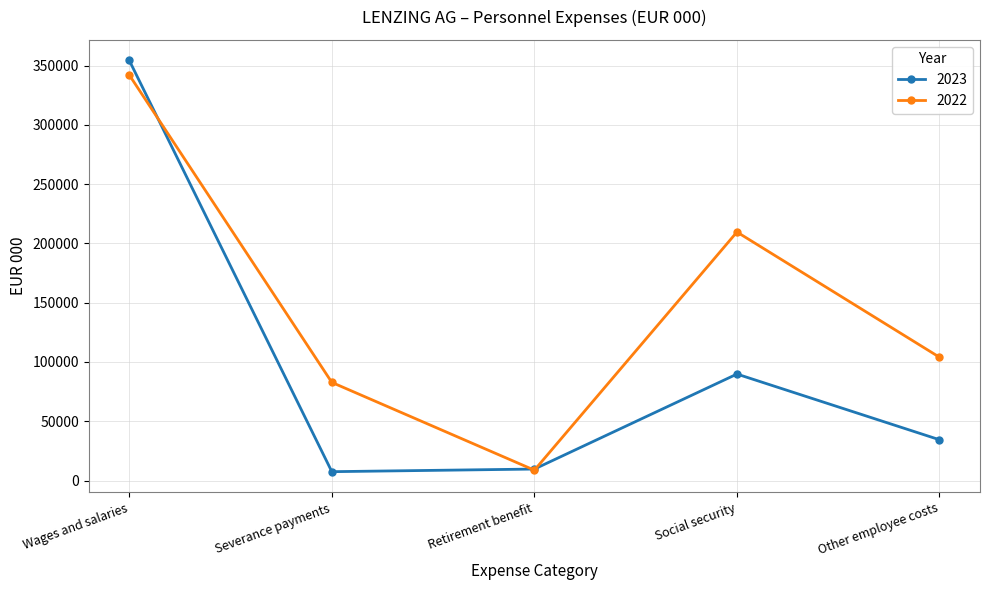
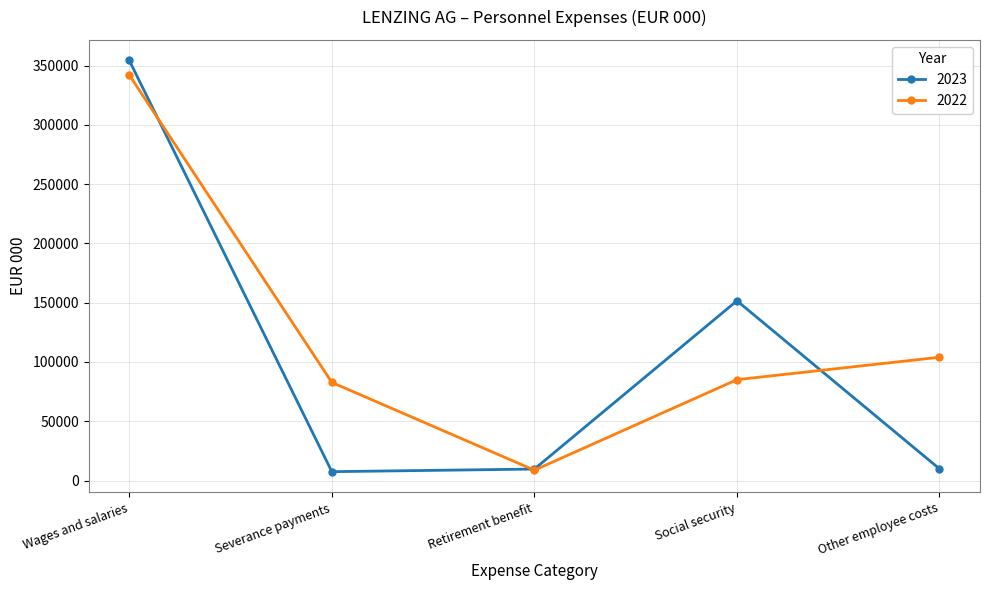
  {
    "2023": {
      "Wages and salaries": 354000,
      "Severance payments": 8000,
-     "Social security": 90000,
-     "Other employee costs": 34000
+     "Social security": 152000,
+     "Other employee costs": 10000
    },
    "2022": {
      "Wages and salaries": 342000,
      "Severance payments": 83000,
-     "Social security": 210000,
+     "Social security": 85000,
      "Other employee costs": 104000
    }
  }
